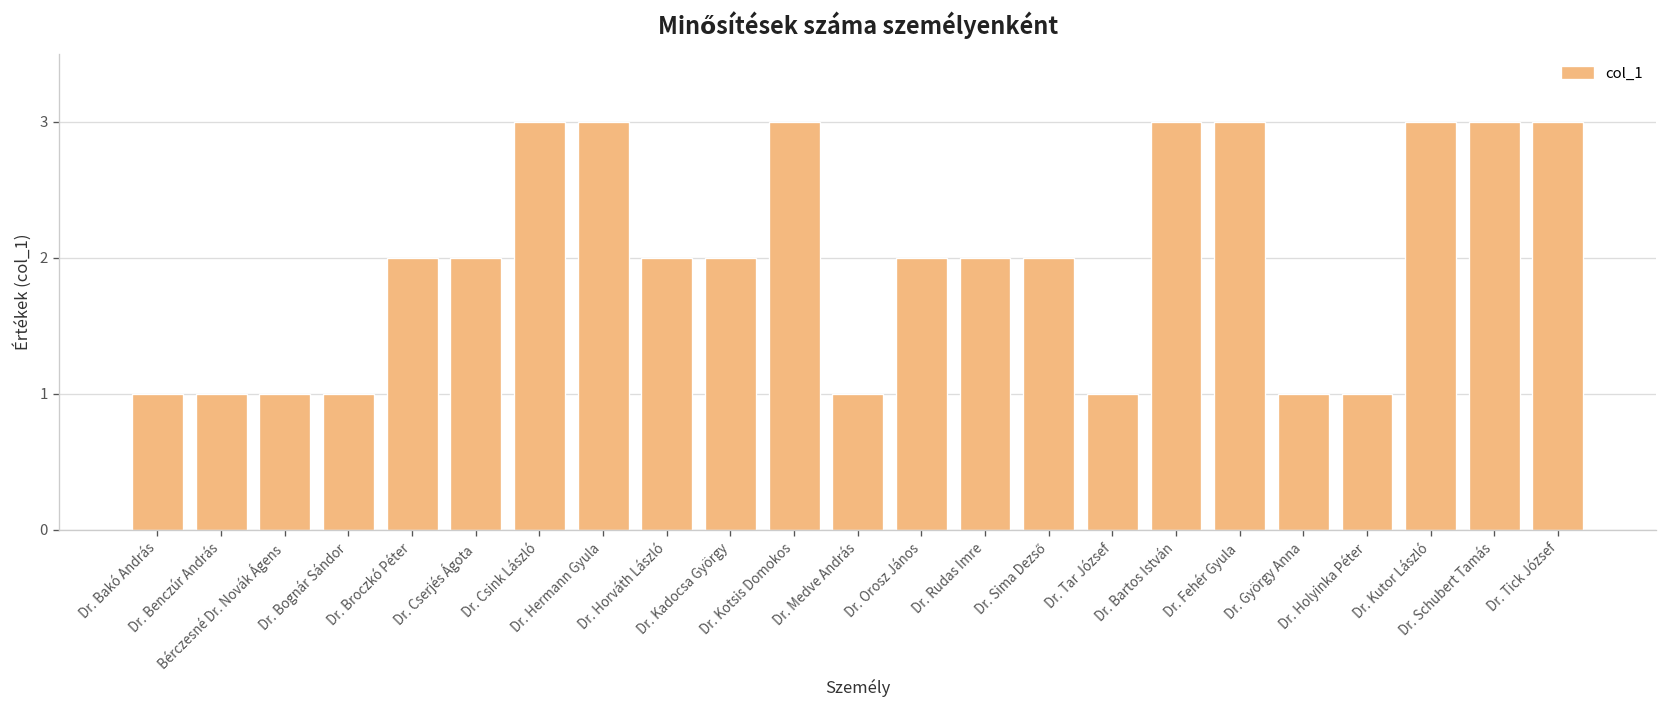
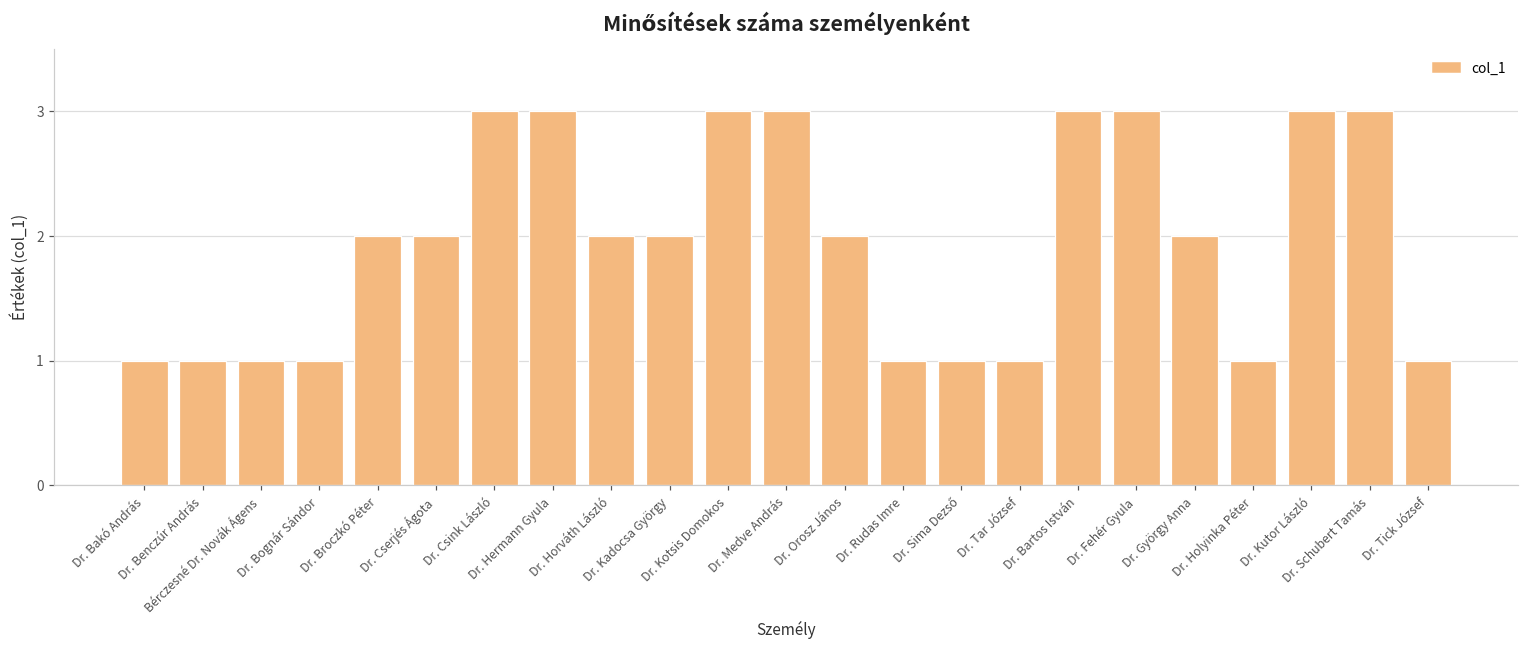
  {
    "Dr. Bakó András": 1,
    "Dr. Benczúr András": 1,
    "Bérczesné Dr. Novák Ágens": 1,
    "Dr. Bognár Sándor": 1,
    "Dr. Broczkó Péter": 2,
    "Dr. Cserjés Ágota": 2,
    "Dr. Csink László": 3,
    "Dr. Hermann Gyula": 3,
    "Dr. Horváth László": 2,
    "Dr. Kadocsa György": 2,
    "Dr. Kotsis Domokos": 3,
-   "Dr. Medve András": 1,
+   "Dr. Medve András": 3,
    "Dr. Orosz János": 2,
-   "Dr. Rudas Imre": 2,
-   "Dr. Sima Dezső": 2,
+   "Dr. Rudas Imre": 1,
+   "Dr. Sima Dezső": 1,
    "Dr. Tar József": 1,
    "Dr. Bartos István": 3,
    "Dr. Fehér Gyula": 3,
-   "Dr. György Anna": 1,
+   "Dr. György Anna": 2,
    "Dr. Holyinka Péter": 1,
    "Dr. Kutor László": 3,
    "Dr. Schubert Tamás": 3,
-   "Dr. Tick József": 3
+   "Dr. Tick József": 1
  }
